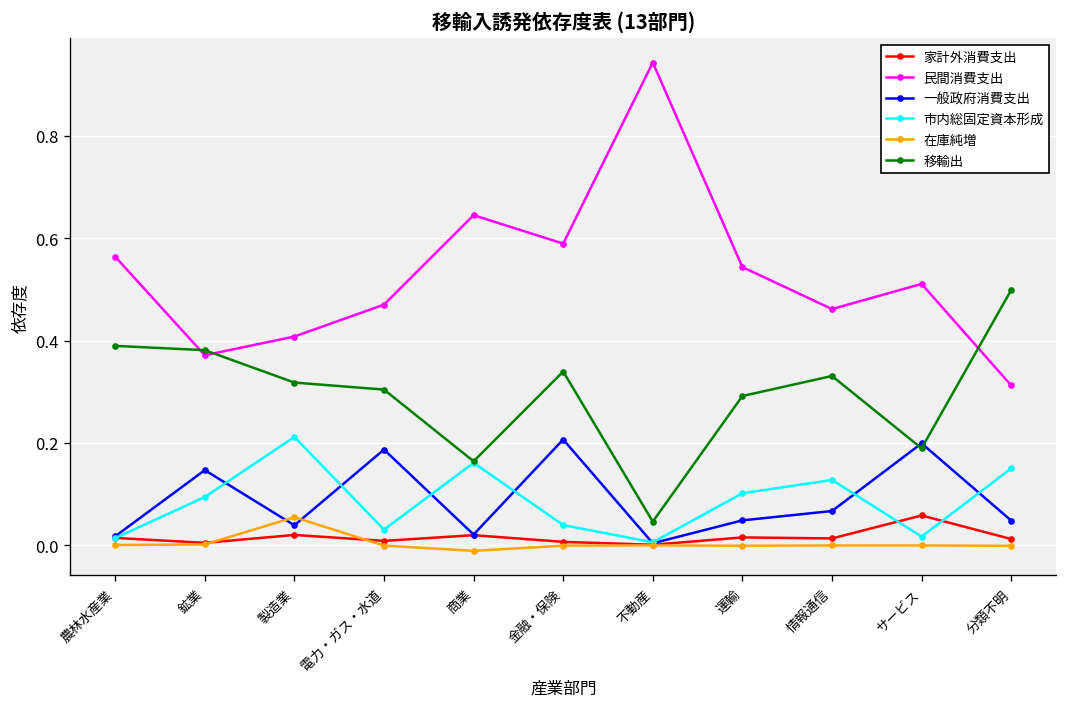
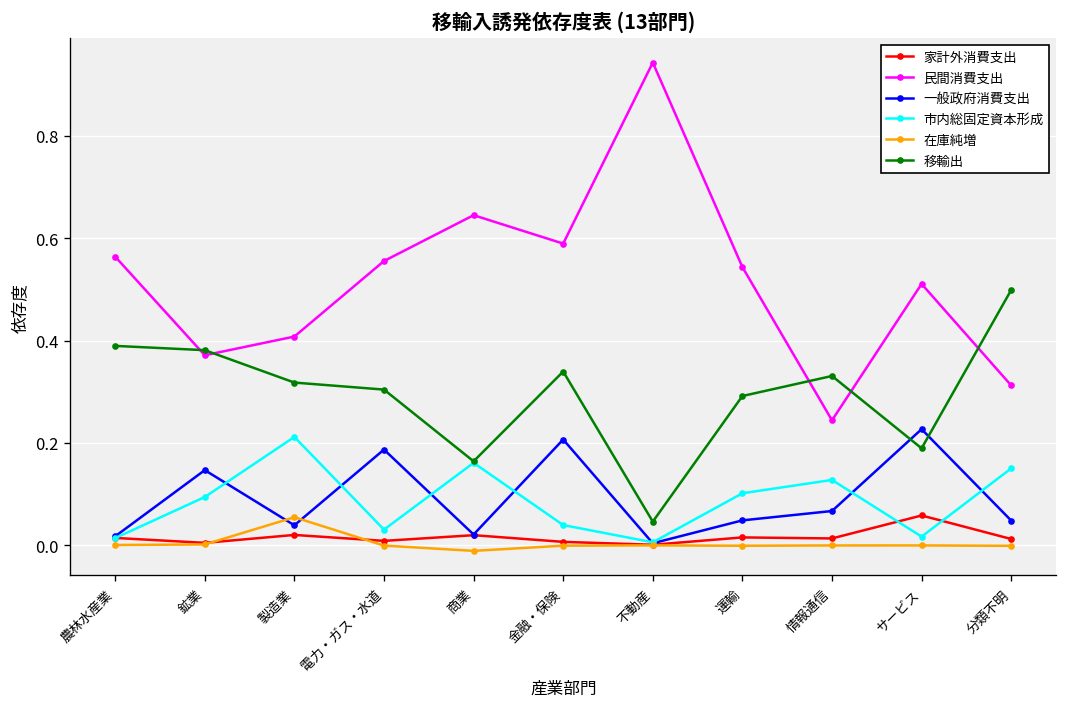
  {
    "家計外消費支出": {
      "製造業": 0.02,
      "電力・ガス・水道": 0.01,
      "金融・保険": 0.01,
      "運輸": 0.02,
      "情報通信": 0.01,
      "サービス": 0.06,
      "分類不明": 0.01
    },
    "民間消費支出": {
      "農林水産業": 0.56,
      "鉱業": 0.37,
      "製造業": 0.41,
-     "電力・ガス・水道": 0.47,
+     "電力・ガス・水道": 0.56,
      "商業": 0.64,
      "金融・保険": 0.59,
      "不動産": 0.94,
      "運輸": 0.54,
-     "情報通信": 0.46,
+     "情報通信": 0.24,
      "サービス": 0.51,
      "分類不明": 0.31
    },
    "一般政府消費支出": {
      "鉱業": 0.15,
      "製造業": 0.04,
      "電力・ガス・水道": 0.19,
      "金融・保険": 0.21,
      "運輸": 0.05,
      "情報通信": 0.07,
-     "サービス": 0.20,
+     "サービス": 0.23,
      "分類不明": 0.05
    },
    "市内総固定資本形成": {
      "鉱業": 0.09,
      "製造業": 0.21,
      "電力・ガス・水道": 0.03,
      "金融・保険": 0.04,
      "運輸": 0.10,
      "情報通信": 0.13,
      "サービス": 0.02,
      "分類不明": 0.15
    },
    "在庫純増": {
      "農林水産業": 0.00,
      "製造業": 0.05,
      "電力・ガス・水道": 0.00,
      "商業": -0.01,
      "金融・保険": 0.00,
      "運輸": 0.00,
      "情報通信": 0.00,
      "サービス": 0.00,
      "分類不明": 0.00
    },
    "移輸出": {
      "農林水産業": 0.39,
      "鉱業": 0.38,
      "製造業": 0.32,
      "電力・ガス・水道": 0.30,
      "金融・保険": 0.34,
      "不動産": 0.05,
      "運輸": 0.29,
      "情報通信": 0.33,
      "サービス": 0.19,
      "分類不明": 0.50
    }
  }
